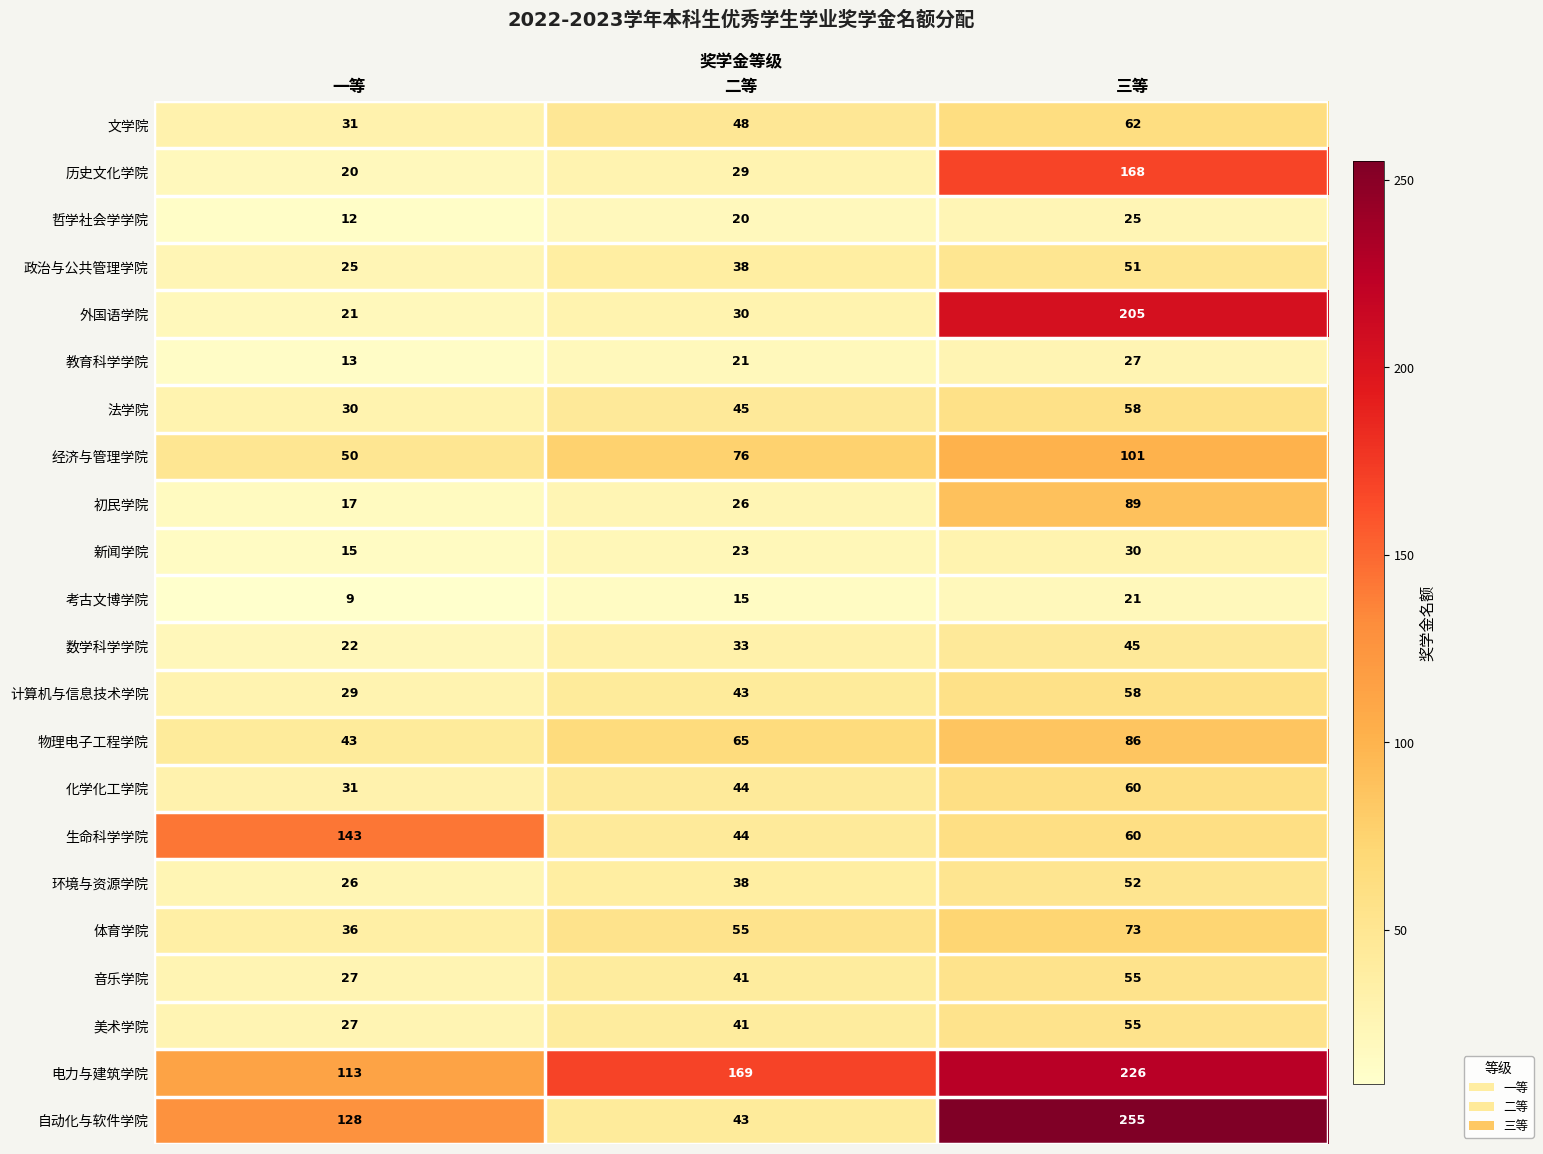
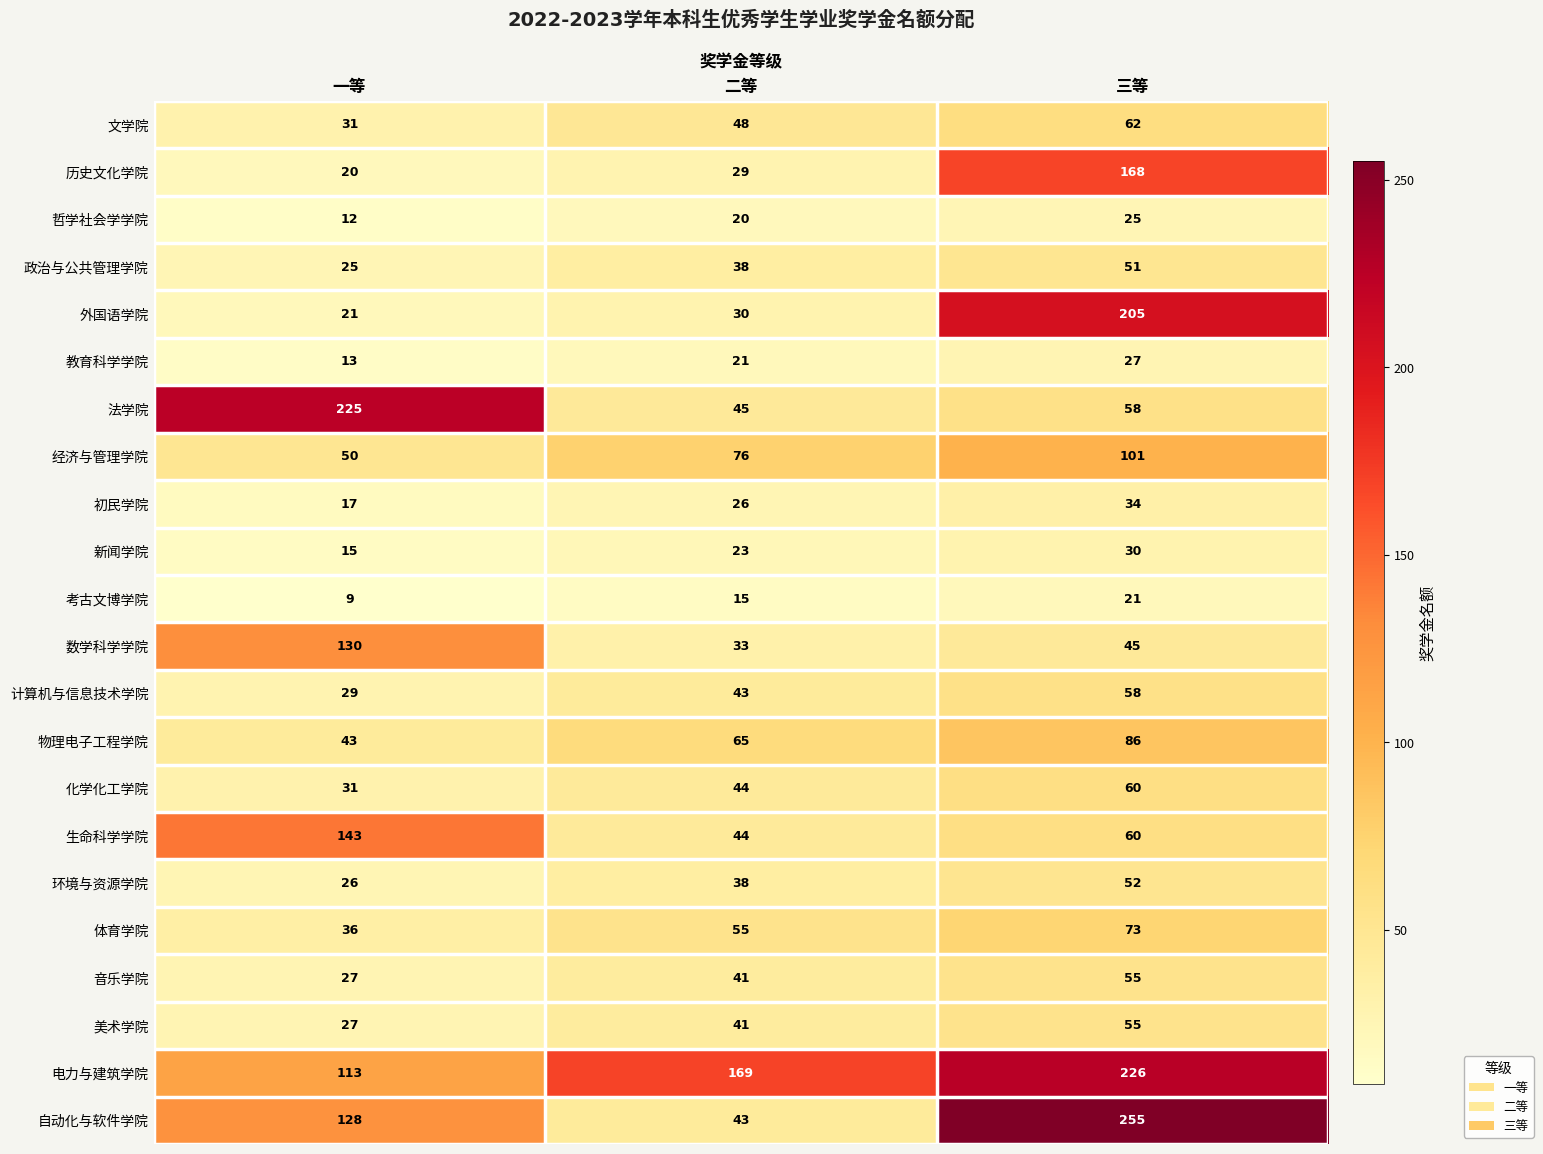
  {
    "文学院": {
      "一等": 31,
      "二等": 48,
      "三等": 62
    },
    "历史文化学院": {
      "一等": 20,
      "二等": 29,
      "三等": 168
    },
    "哲学社会学学院": {
      "一等": 12,
      "二等": 20,
      "三等": 25
    },
    "政治与公共管理学院": {
      "一等": 25,
      "二等": 38,
      "三等": 51
    },
    "外国语学院": {
      "一等": 21,
      "二等": 30,
      "三等": 205
    },
    "教育科学学院": {
      "一等": 13,
      "二等": 21,
      "三等": 27
    },
    "法学院": {
-     "一等": 30,
+     "一等": 225,
      "二等": 45,
      "三等": 58
    },
    "经济与管理学院": {
      "一等": 50,
      "二等": 76,
      "三等": 101
    },
    "初民学院": {
      "一等": 17,
      "二等": 26,
-     "三等": 89
+     "三等": 34
    },
    "新闻学院": {
      "一等": 15,
      "二等": 23,
      "三等": 30
    },
    "考古文博学院": {
      "一等": 9,
      "二等": 15,
      "三等": 21
    },
    "数学科学学院": {
-     "一等": 22,
+     "一等": 130,
      "二等": 33,
      "三等": 45
    },
    "计算机与信息技术学院": {
      "一等": 29,
      "二等": 43,
      "三等": 58
    },
    "物理电子工程学院": {
      "一等": 43,
      "二等": 65,
      "三等": 86
    },
    "化学化工学院": {
      "一等": 31,
      "二等": 44,
      "三等": 60
    },
    "生命科学学院": {
      "一等": 143,
      "二等": 44,
      "三等": 60
    },
    "环境与资源学院": {
      "一等": 26,
      "二等": 38,
      "三等": 52
    },
    "体育学院": {
      "一等": 36,
      "二等": 55,
      "三等": 73
    },
    "音乐学院": {
      "一等": 27,
      "二等": 41,
      "三等": 55
    },
    "美术学院": {
      "一等": 27,
      "二等": 41,
      "三等": 55
    },
    "电力与建筑学院": {
      "一等": 113,
      "二等": 169,
      "三等": 226
    },
    "自动化与软件学院": {
      "一等": 128,
      "二等": 43,
      "三等": 255
    }
  }
